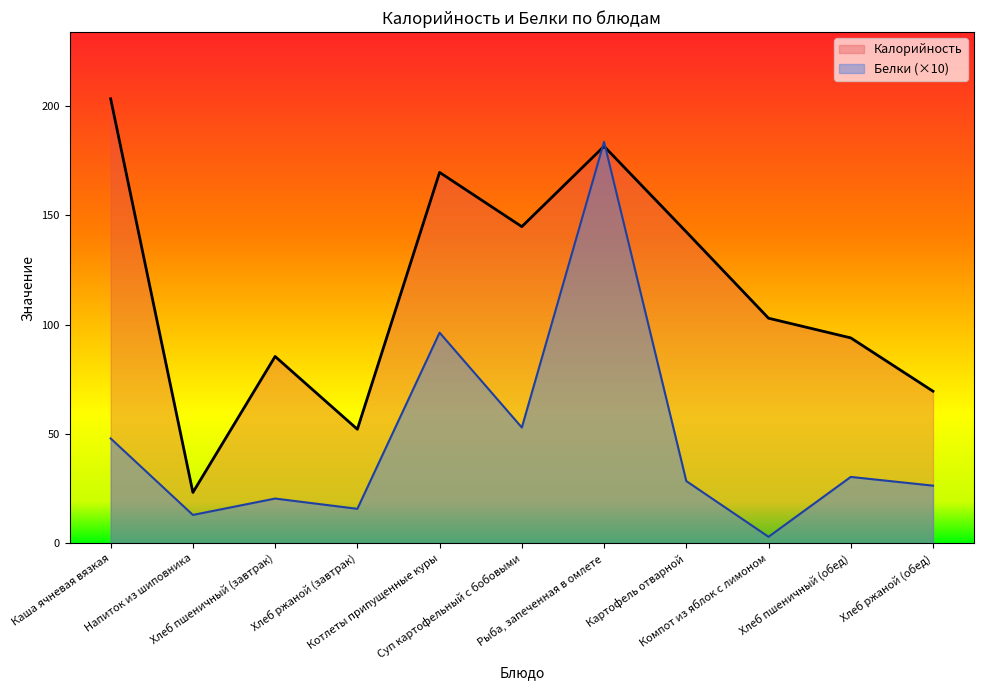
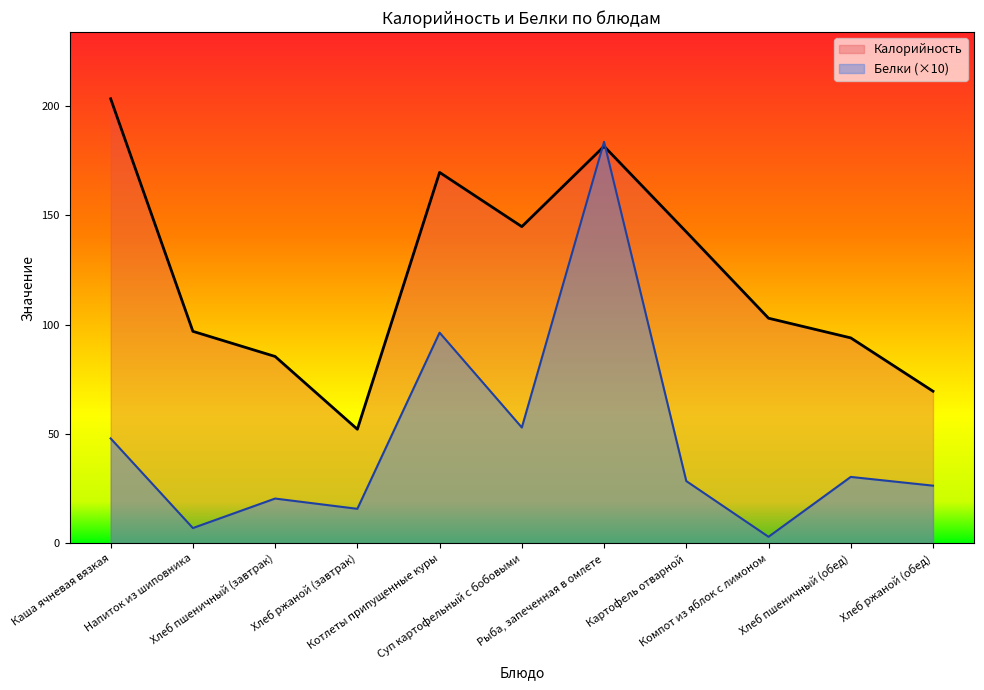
  {
    "Калорийность": {
      "Каша ячневая вязкая": 203,
-     "Напиток из шиповника": 23,
+     "Напиток из шиповника": 97,
      "Хлеб пшеничный (завтрак)": 86,
      "Хлеб ржаной (завтрак)": 52,
      "Котлеты припущенные куры": 170,
      "Суп картофельный с бобовыми": 145,
      "Рыба, запеченная в омлете": 182,
      "Картофель отварной": 143,
      "Компот из яблок с лимоном": 103,
      "Хлеб пшеничный (обед)": 94,
      "Хлеб ржаной (обед)": 70
    },
    "Белки (×10)": {
      "Каша ячневая вязкая": 48,
-     "Напиток из шиповника": 13,
+     "Напиток из шиповника": 7,
      "Хлеб пшеничный (завтрак)": 21,
      "Хлеб ржаной (завтрак)": 16,
      "Котлеты припущенные куры": 96,
      "Суп картофельный с бобовыми": 53,
      "Рыба, запеченная в омлете": 184,
      "Картофель отварной": 29,
      "Компот из яблок с лимоном": 3,
      "Хлеб пшеничный (обед)": 30,
      "Хлеб ржаной (обед)": 26
    }
  }
